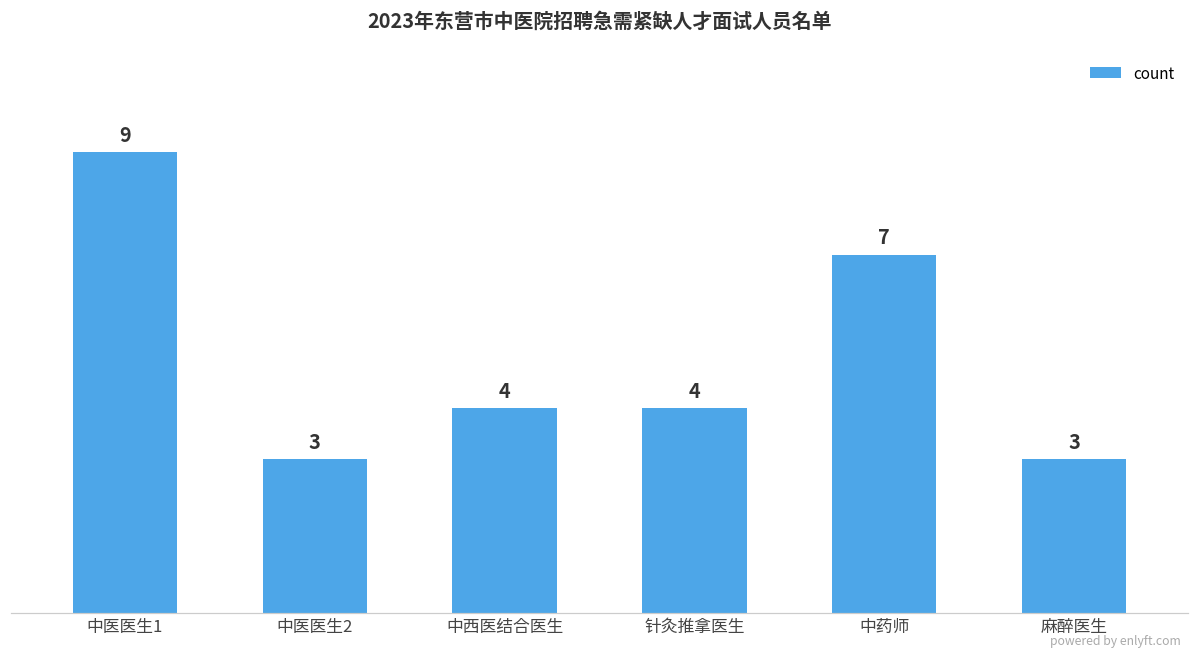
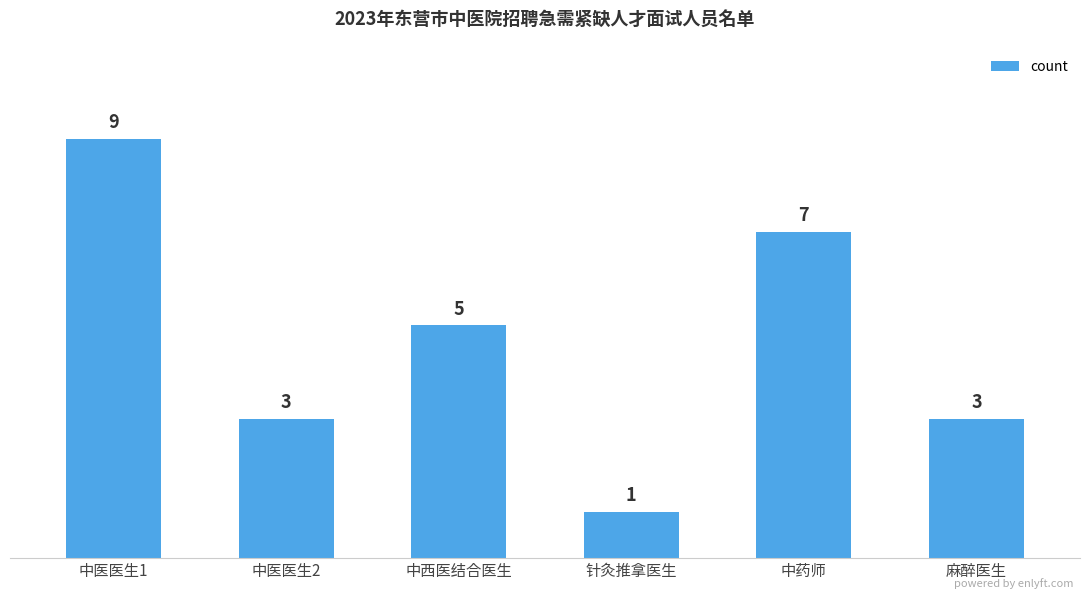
  {
    "中医医生1": 9,
    "中医医生2": 3,
-   "中西医结合医生": 4,
-   "针灸推拿医生": 4,
+   "中西医结合医生": 5,
+   "针灸推拿医生": 1,
    "中药师": 7,
    "麻醉医生": 3
  }
